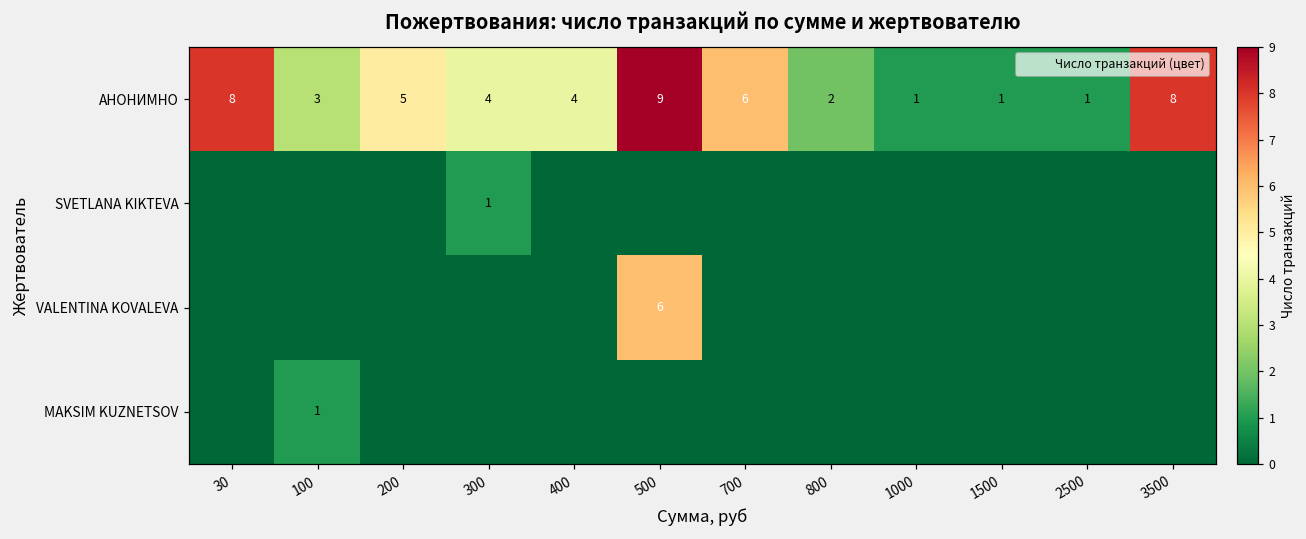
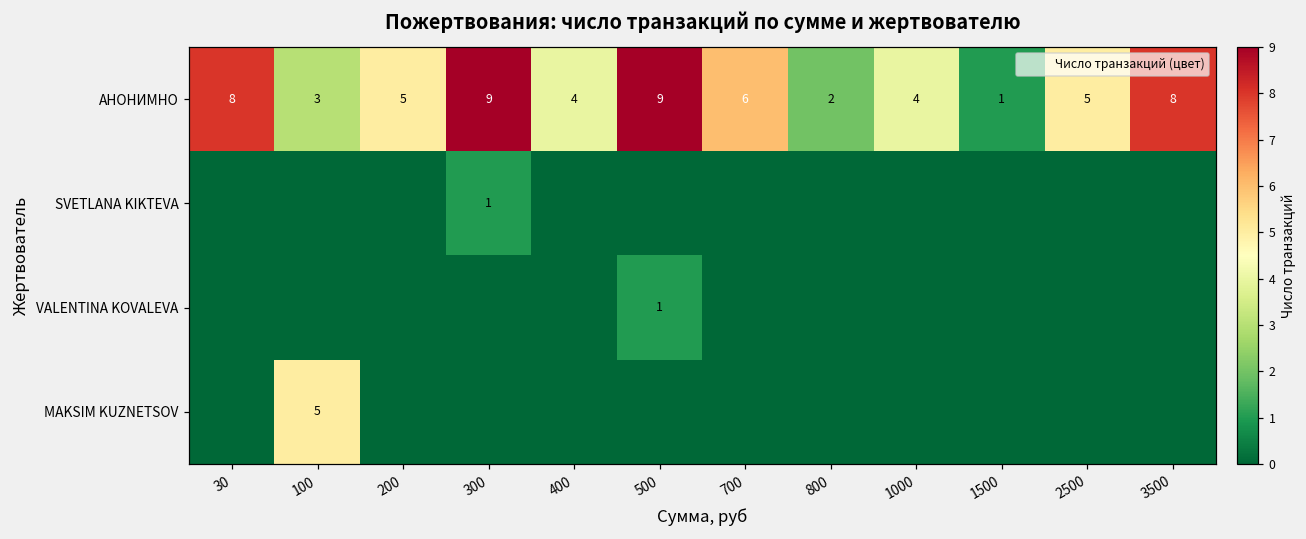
  {
    "АНОНИМНО": {
      "30": 8,
      "100": 3,
      "200": 5,
-     "300": 4,
+     "300": 9,
      "400": 4,
      "500": 9,
      "700": 6,
      "800": 2,
-     "1000": 1,
+     "1000": 4,
      "1500": 1,
-     "2500": 1,
+     "2500": 5,
      "3500": 8
    },
    "SVETLANA KIKTEVA": {
      "300": 1
    },
    "VALENTINA KOVALEVA": {
-     "500": 6
+     "500": 1
    },
    "MAKSIM KUZNETSOV": {
-     "100": 1
+     "100": 5
    }
  }
